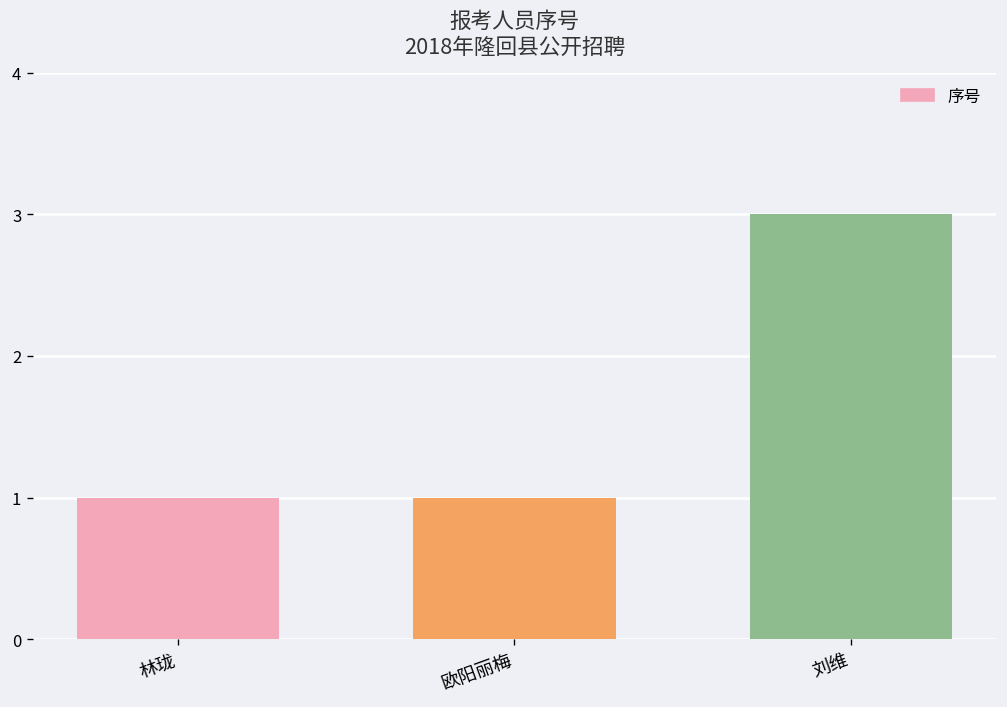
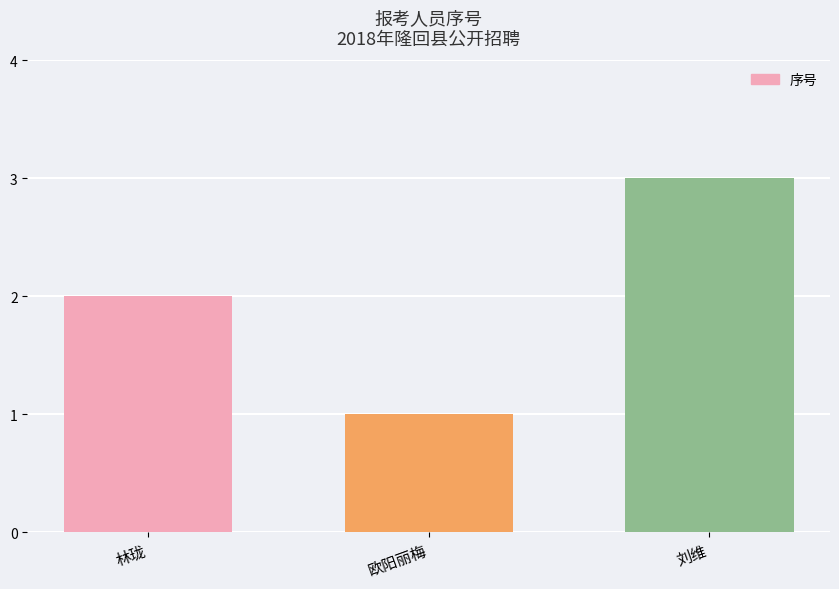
  {
-   "林珑": 1,
+   "林珑": 2,
    "欧阳丽梅": 1,
    "刘维": 3
  }
